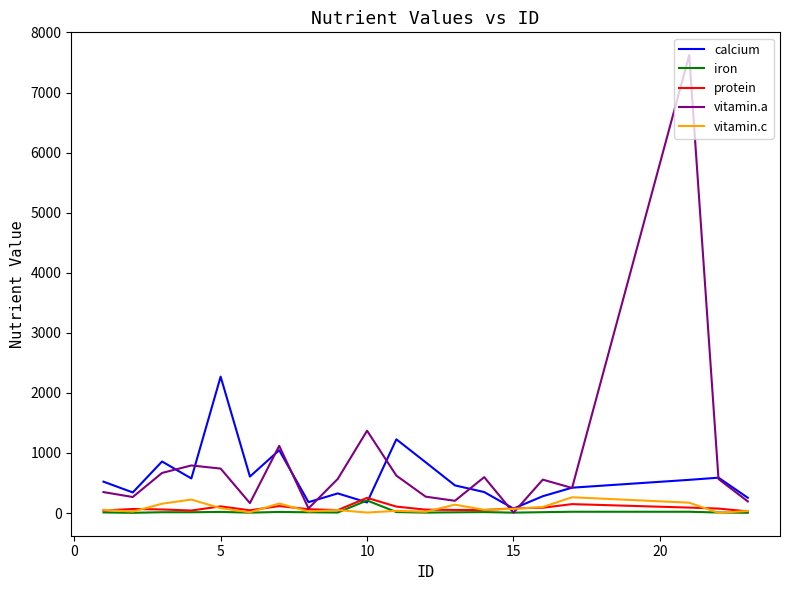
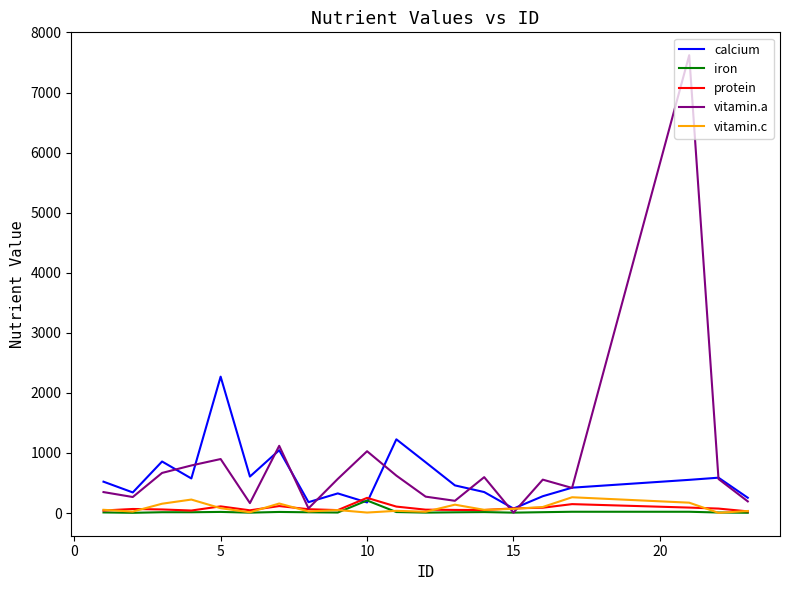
  {
    "calcium": {
      "5": 2300
    },
    "iron": {
      "5": 0
    },
    "protein": {
      "10": 300
    },
    "vitamin.a": {
-     "5": 700,
-     "10": 1400
+     "5": 900,
+     "10": 1000
    },
    "vitamin.c": {
      "10": 0
    }
  }
